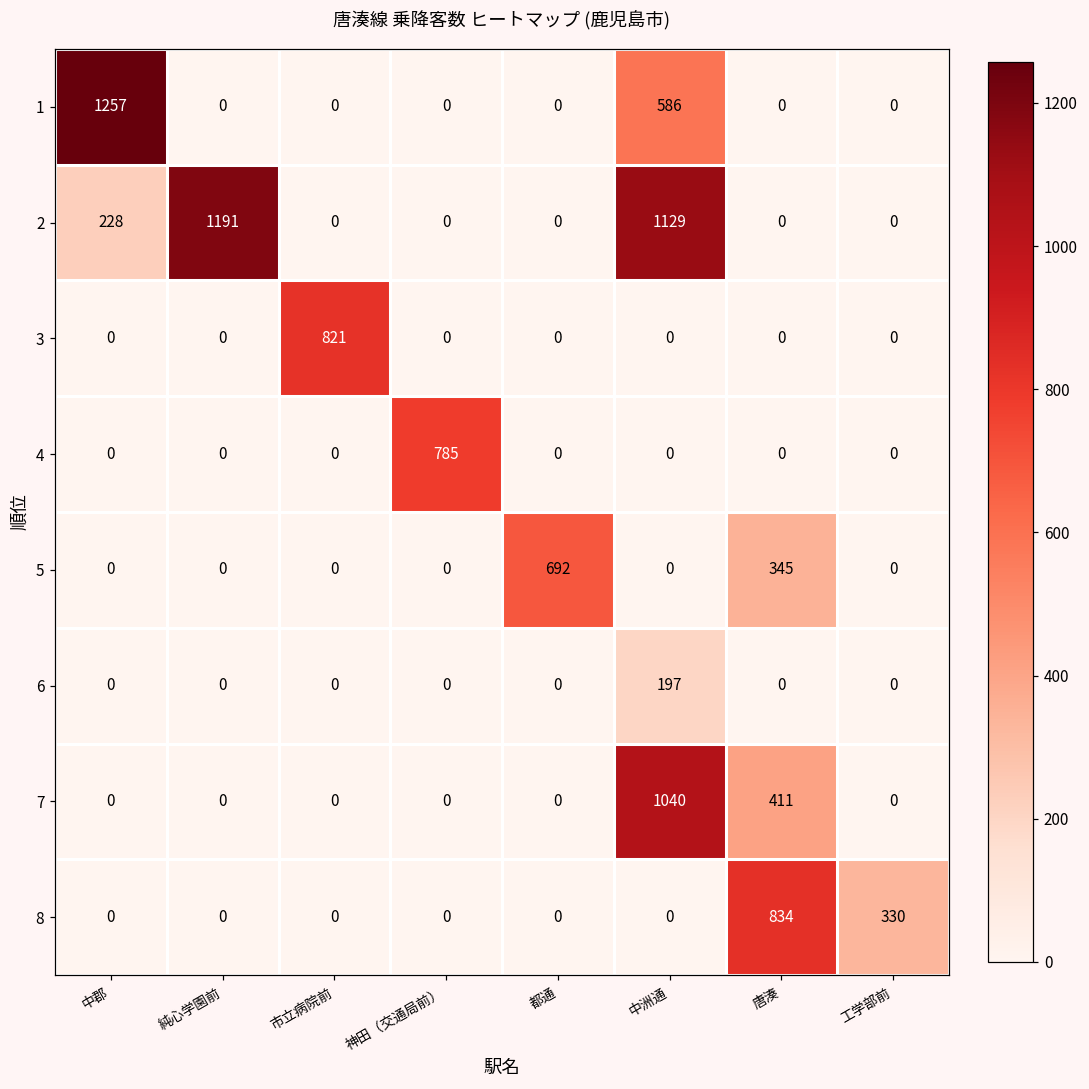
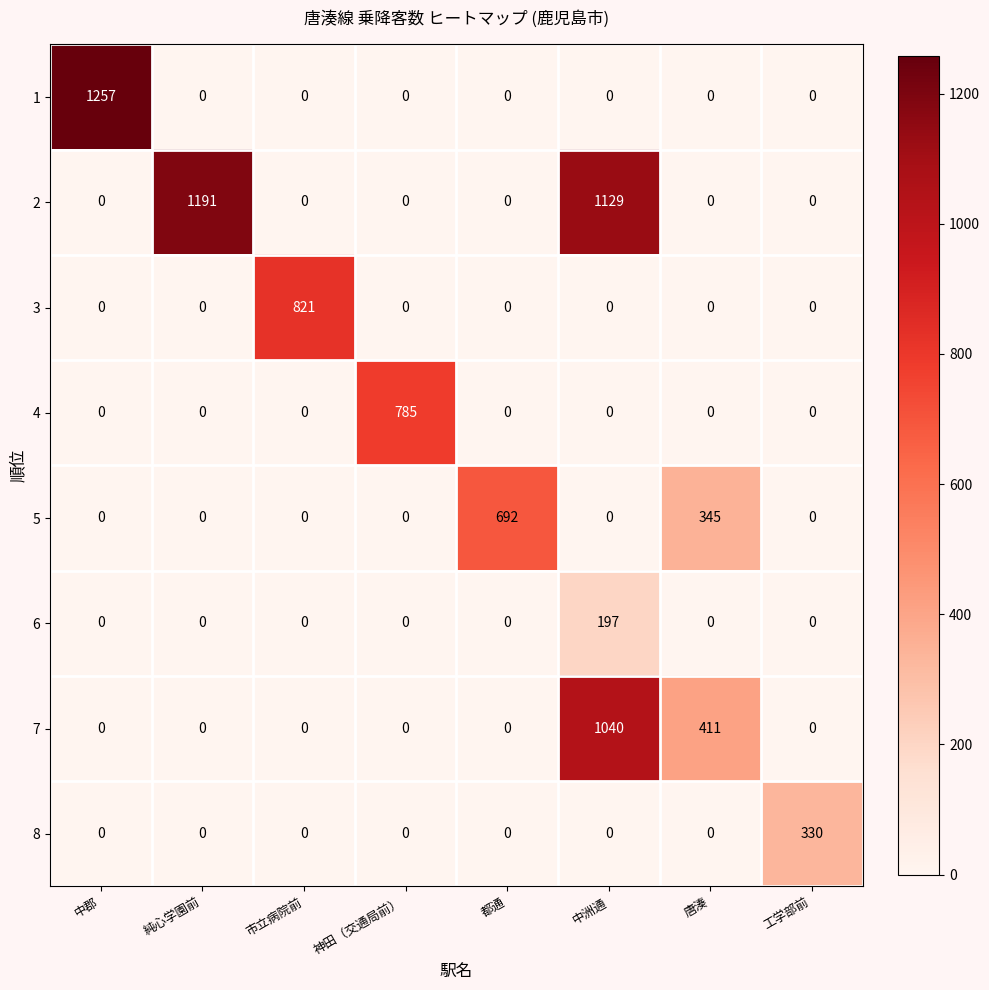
  {
    "1": {
      "中郡": 1257,
      "純心学園前": 0,
      "市立病院前": 0,
      "神田（交通局前）": 0,
      "都通": 0,
-     "中洲通": 586,
+     "中洲通": 0,
      "唐湊": 0,
      "工学部前": 0
    },
    "2": {
-     "中郡": 228,
+     "中郡": 0,
      "純心学園前": 1191,
      "市立病院前": 0,
      "神田（交通局前）": 0,
      "都通": 0,
      "中洲通": 1129,
      "唐湊": 0,
      "工学部前": 0
    },
    "3": {
      "中郡": 0,
      "純心学園前": 0,
      "市立病院前": 821,
      "神田（交通局前）": 0,
      "都通": 0,
      "中洲通": 0,
      "唐湊": 0,
      "工学部前": 0
    },
    "4": {
      "中郡": 0,
      "純心学園前": 0,
      "市立病院前": 0,
      "神田（交通局前）": 785,
      "都通": 0,
      "中洲通": 0,
      "唐湊": 0,
      "工学部前": 0
    },
    "5": {
      "中郡": 0,
      "純心学園前": 0,
      "市立病院前": 0,
      "神田（交通局前）": 0,
      "都通": 692,
      "中洲通": 0,
      "唐湊": 345,
      "工学部前": 0
    },
    "6": {
      "中郡": 0,
      "純心学園前": 0,
      "市立病院前": 0,
      "神田（交通局前）": 0,
      "都通": 0,
      "中洲通": 197,
      "唐湊": 0,
      "工学部前": 0
    },
    "7": {
      "中郡": 0,
      "純心学園前": 0,
      "市立病院前": 0,
      "神田（交通局前）": 0,
      "都通": 0,
      "中洲通": 1040,
      "唐湊": 411,
      "工学部前": 0
    },
    "8": {
      "中郡": 0,
      "純心学園前": 0,
      "市立病院前": 0,
      "神田（交通局前）": 0,
      "都通": 0,
      "中洲通": 0,
-     "唐湊": 834,
+     "唐湊": 0,
      "工学部前": 330
    }
  }
